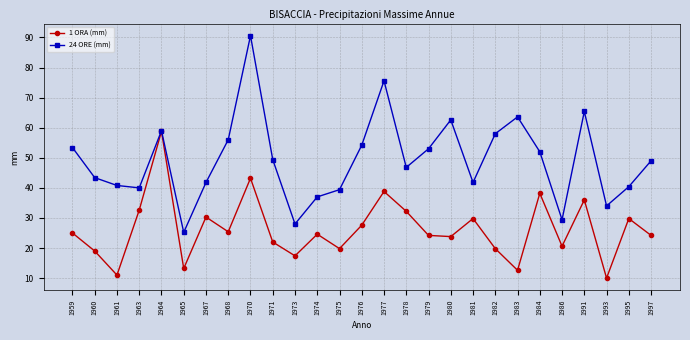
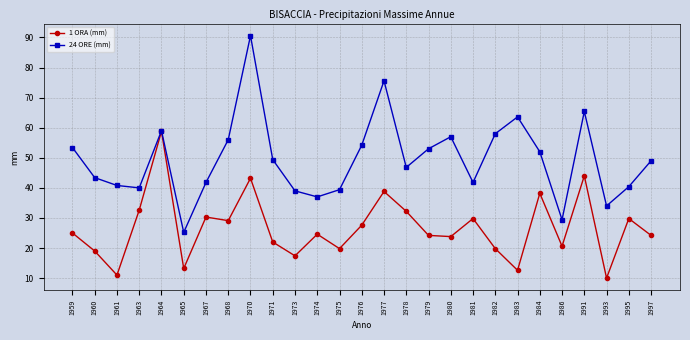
  {
    "1 ORA (mm)": {
      "1959": 25,
      "1960": 19,
      "1961": 11,
      "1963": 33,
      "1965": 13,
      "1967": 30,
-     "1968": 25,
+     "1968": 29,
      "1970": 43,
      "1971": 22,
      "1973": 17,
      "1974": 25,
      "1975": 20,
      "1976": 28,
      "1977": 39,
      "1978": 32,
      "1979": 24,
      "1980": 24,
      "1981": 30,
      "1982": 20,
      "1983": 13,
      "1984": 38,
      "1986": 21,
-     "1991": 36,
+     "1991": 44,
      "1993": 10,
      "1995": 30,
      "1997": 24
    },
    "24 ORE (mm)": {
      "1959": 53,
      "1960": 43,
      "1961": 41,
      "1963": 40,
      "1965": 25,
      "1967": 42,
      "1968": 56,
      "1970": 91,
      "1971": 49,
-     "1973": 28,
+     "1973": 39,
      "1974": 37,
      "1975": 39,
      "1976": 54,
      "1977": 76,
      "1978": 47,
      "1979": 53,
-     "1980": 63,
+     "1980": 57,
      "1981": 42,
      "1982": 58,
      "1983": 64,
      "1984": 52,
      "1986": 29,
      "1991": 65,
      "1993": 34,
      "1995": 40,
      "1997": 49
    }
  }
